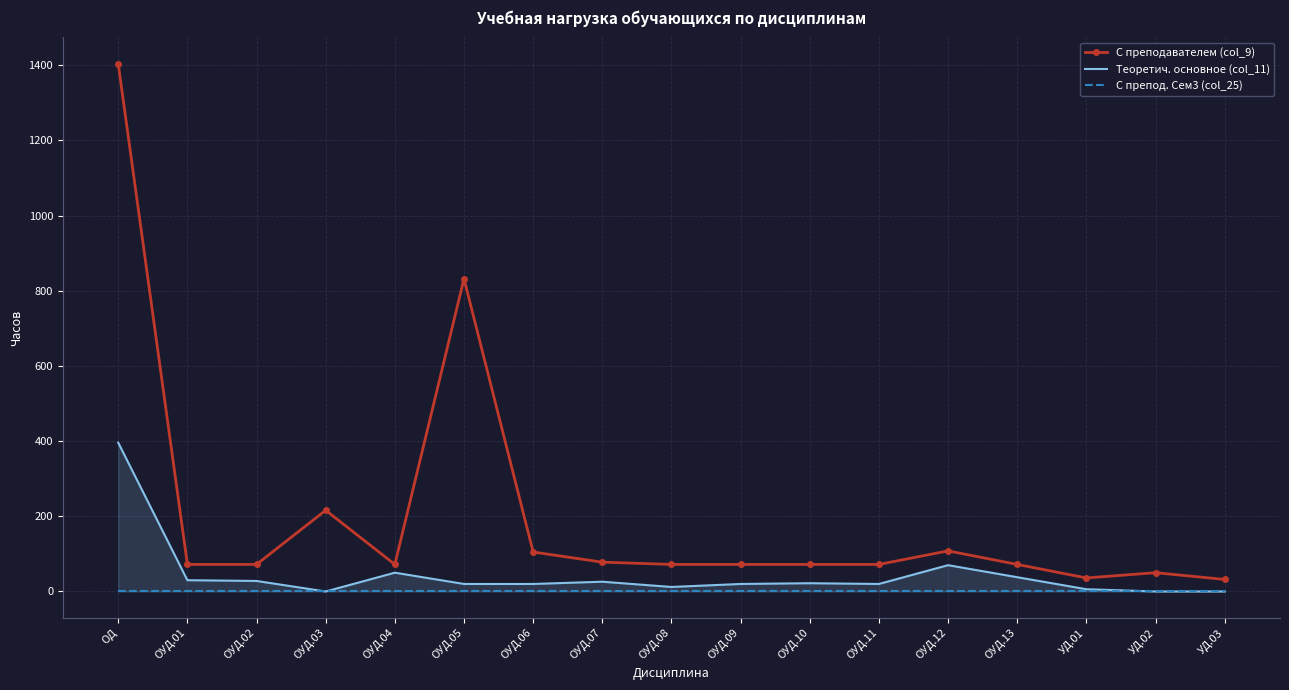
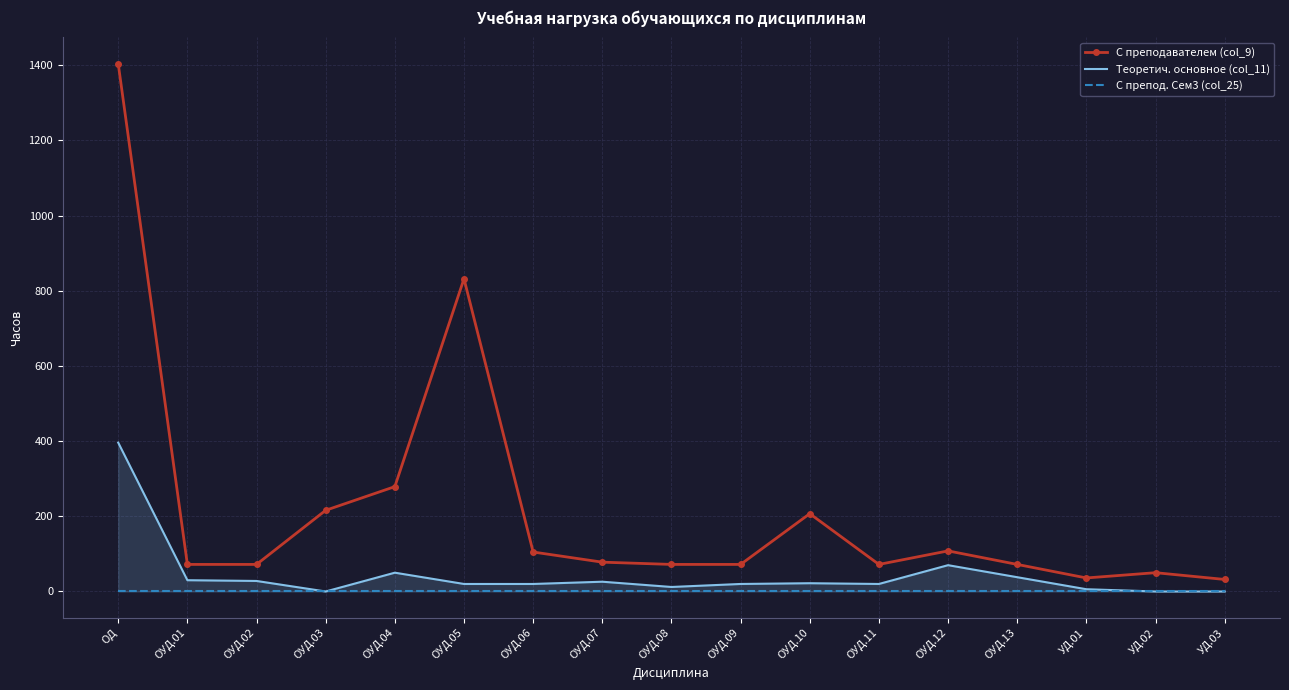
  {
    "С преподавателем (col_9)": {
      "ОД": 1400,
      "ОУД.01": 70,
      "ОУД.02": 70,
      "ОУД.03": 220,
-     "ОУД.04": 70,
+     "ОУД.04": 280,
      "ОУД.05": 830,
      "ОУД.06": 110,
      "ОУД.07": 80,
      "ОУД.08": 70,
      "ОУД.09": 70,
-     "ОУД.10": 70,
+     "ОУД.10": 210,
      "ОУД.11": 70,
      "ОУД.12": 110,
      "ОУД.13": 70,
      "УД.01": 40,
      "УД.02": 50,
      "УД.03": 30
    },
    "Теоретич. основное (col_11)": {
      "ОД": 400,
      "ОУД.01": 30,
      "ОУД.02": 30,
      "ОУД.04": 50,
      "ОУД.05": 20,
      "ОУД.06": 20,
      "ОУД.07": 30,
      "ОУД.08": 10,
      "ОУД.09": 20,
      "ОУД.10": 20,
      "ОУД.11": 20,
      "ОУД.12": 70,
      "ОУД.13": 40
    },
    "С препод. Сем3 (col_25)": {
      "ОД": 0,
      "ОУД.01": 0,
      "ОУД.02": 0,
      "ОУД.04": 0,
      "ОУД.05": 0,
      "ОУД.06": 0,
      "ОУД.07": 0,
      "ОУД.08": 0,
      "ОУД.09": 0,
      "ОУД.10": 0,
      "ОУД.11": 0,
      "ОУД.12": 0,
      "ОУД.13": 0
    }
  }
